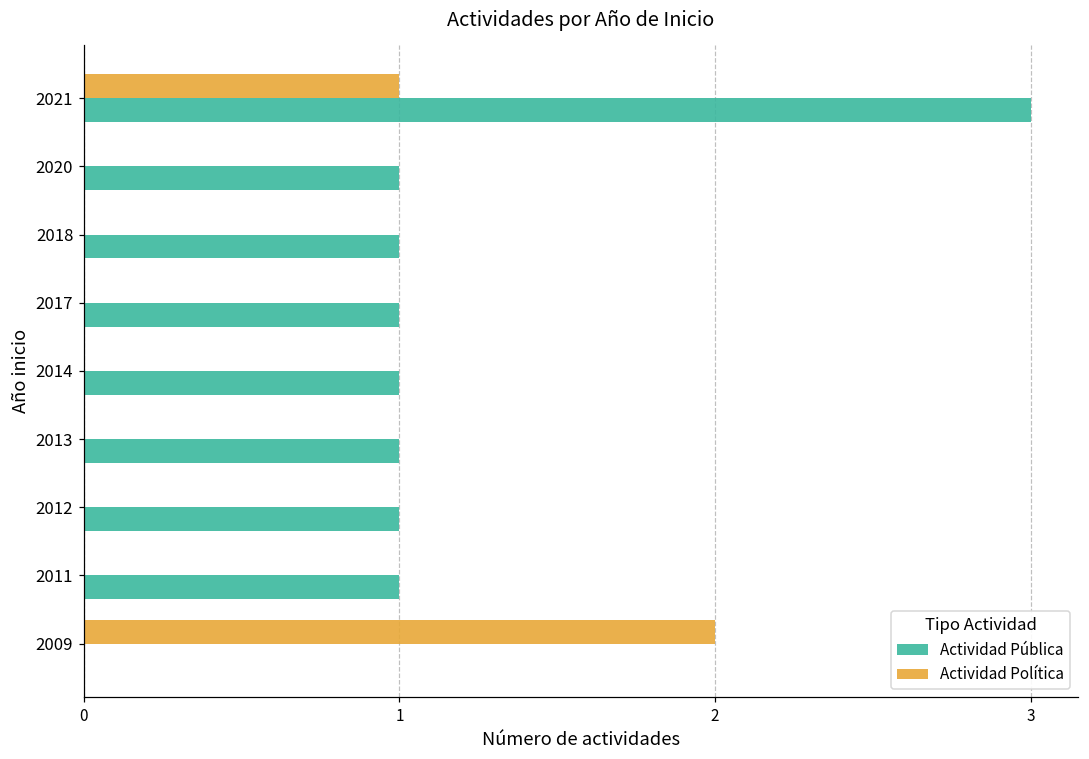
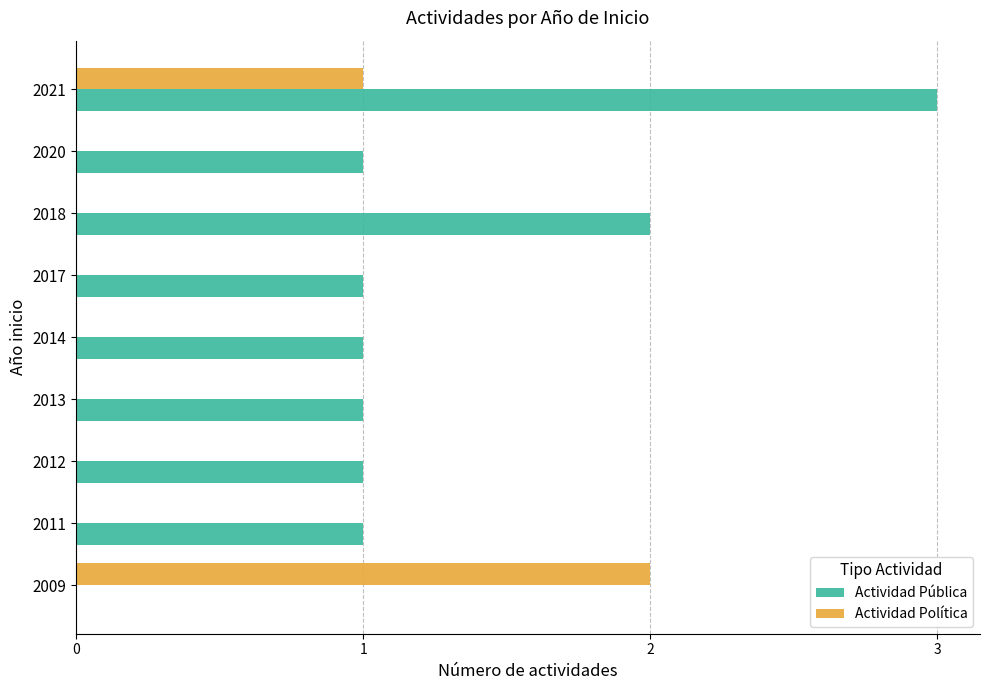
  {
    "Actividad Pública": {
      "2021": 3,
      "2020": 1,
-     "2018": 1,
+     "2018": 2,
      "2017": 1,
      "2014": 1,
      "2013": 1,
      "2012": 1,
      "2011": 1,
      "2009": 0
    },
    "Actividad Política": {
      "2021": 1,
      "2020": 0,
      "2018": 0,
      "2017": 0,
      "2014": 0,
      "2013": 0,
      "2012": 0,
      "2011": 0,
      "2009": 2
    }
  }
